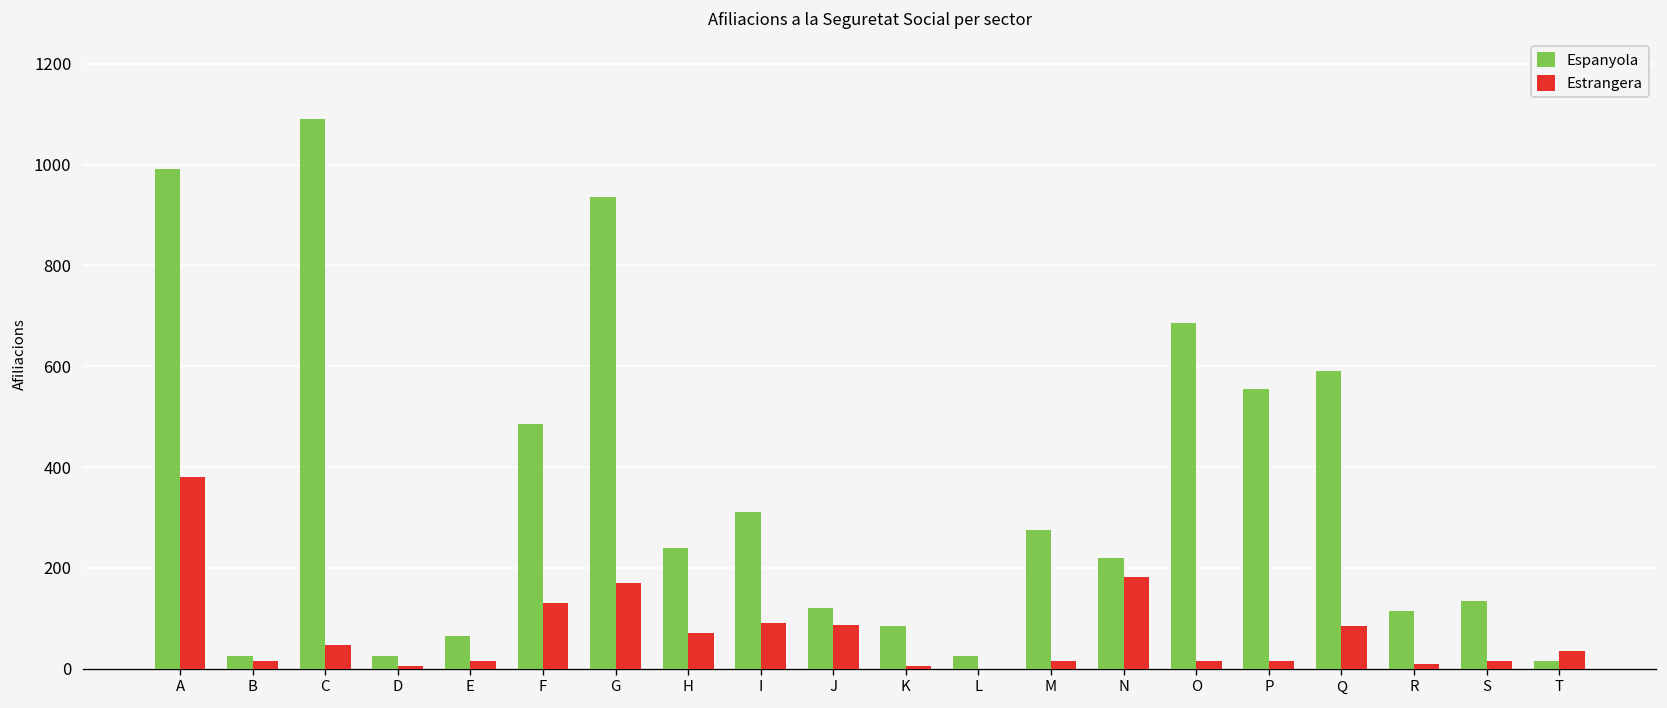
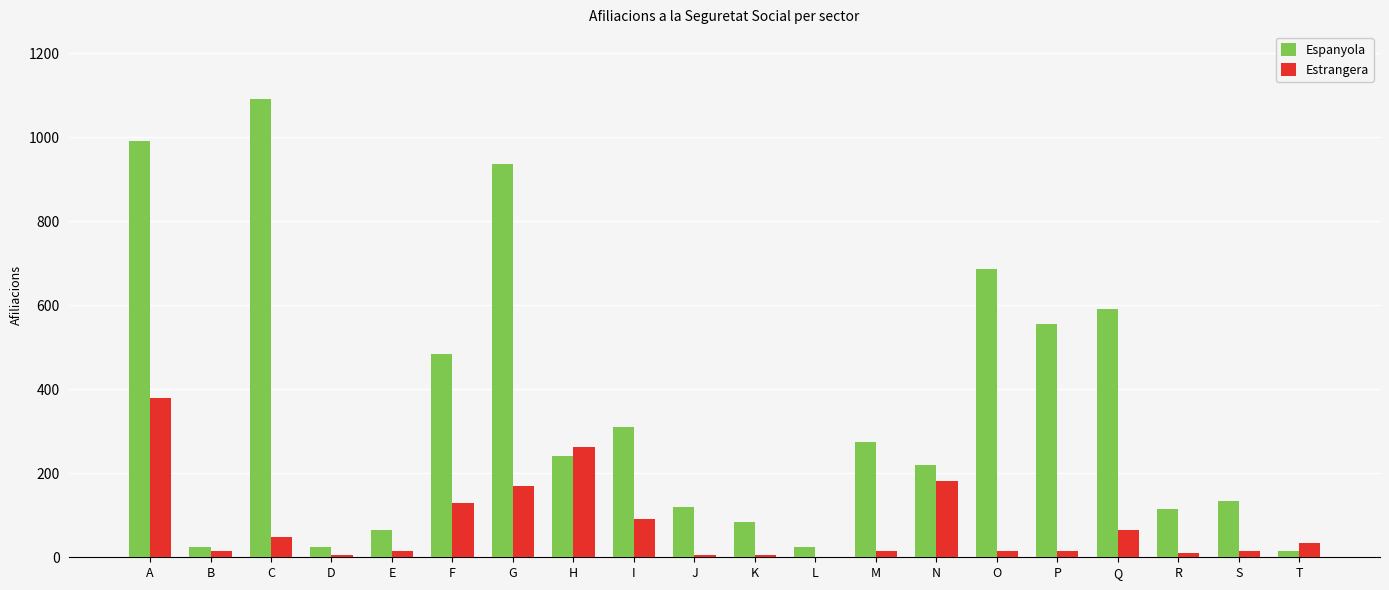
  {
    "Espanyola": {
      "A": 990,
      "B": 30,
      "C": 1090,
      "D": 30,
      "E": 70,
      "F": 490,
      "G": 940,
      "H": 240,
      "I": 310,
      "J": 120,
      "K": 90,
      "L": 30,
      "M": 280,
      "N": 220,
      "O": 690,
      "P": 560,
      "Q": 590,
      "R": 120,
      "S": 140,
      "T": 20
    },
    "Estrangera": {
      "A": 380,
      "B": 20,
      "C": 50,
      "E": 20,
      "F": 130,
      "G": 170,
-     "H": 70,
+     "H": 260,
      "I": 90,
-     "J": 90,
+     "J": 10,
      "L": 0,
      "M": 20,
      "N": 180,
      "O": 20,
      "P": 20,
-     "Q": 80,
+     "Q": 70,
      "R": 10,
      "S": 20,
      "T": 40
    }
  }
